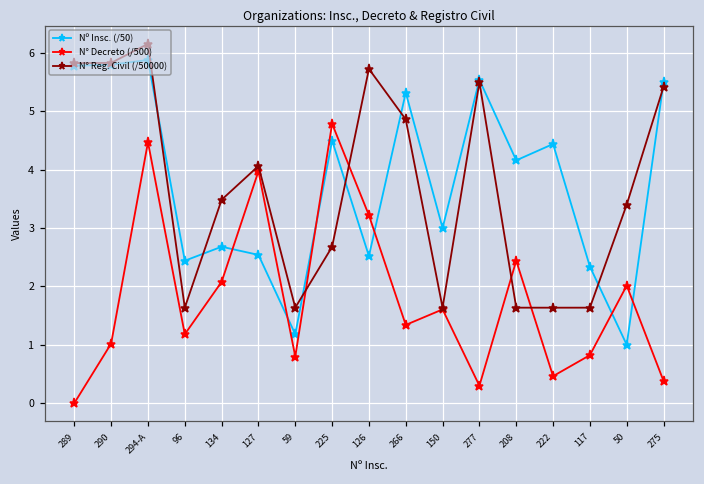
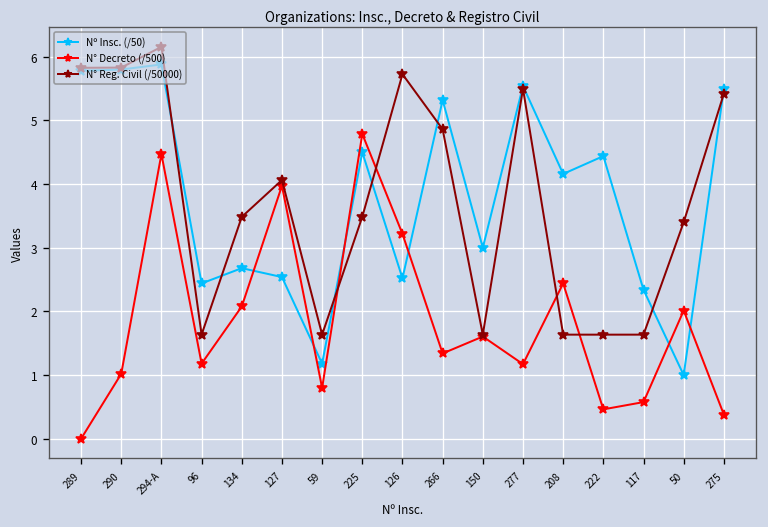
  {
    "Nº Insc. (/50)": {
      "96": 2.4,
      "134": 2.7,
      "127": 2.5,
      "59": 1.2,
      "225": 4.5,
      "126": 2.5,
      "266": 5.3,
      "150": 3.0,
      "208": 4.2,
      "222": 4.4,
      "117": 2.3,
      "50": 1.0,
      "275": 5.5
    },
    "N° Decreto (/500)": {
      "289": 0.0,
      "290": 1.0,
      "294-A": 4.5,
      "96": 1.2,
      "134": 2.1,
      "127": 4.0,
      "59": 0.8,
      "225": 4.8,
      "126": 3.2,
      "266": 1.3,
-     "277": 0.3,
+     "277": 1.2,
      "208": 2.4,
      "222": 0.5,
-     "117": 0.8,
+     "117": 0.6,
      "50": 2.0,
      "275": 0.4
    },
    "N° Reg. Civil (/50000)": {
      "96": 1.6,
      "134": 3.5,
      "127": 4.1,
      "59": 1.6,
-     "225": 2.7,
+     "225": 3.5,
      "126": 5.7,
      "266": 4.9,
      "208": 1.6,
      "222": 1.6,
      "117": 1.6,
      "50": 3.4,
      "275": 5.4
    }
  }
